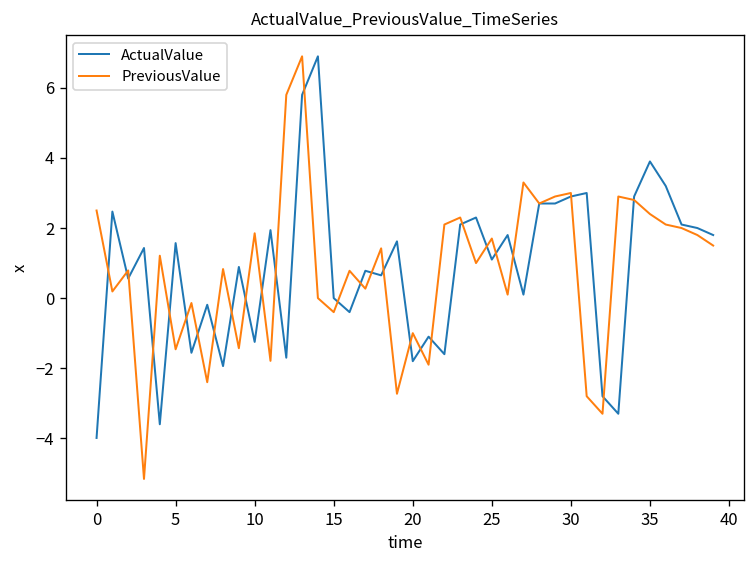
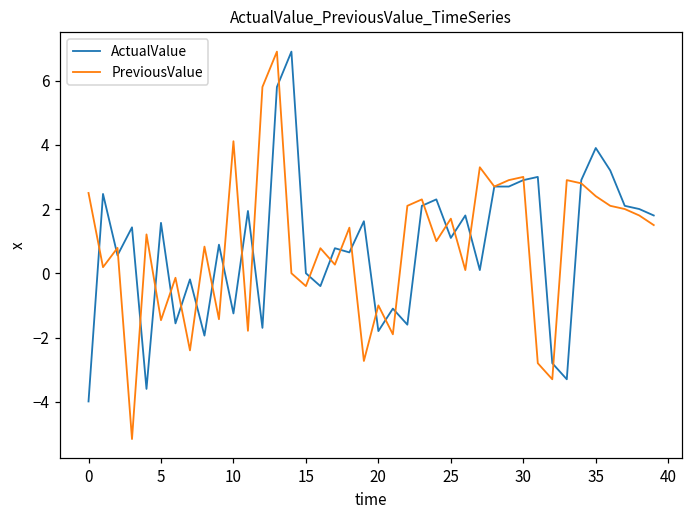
  {
    "ActualValue": {
      "0": -4.0,
      "5": 1.6,
      "10": -1.3,
      "15": 0.0,
      "20": -1.8,
      "25": 1.1,
      "30": 2.9,
      "35": 3.9
    },
    "PreviousValue": {
      "0": 2.5,
      "5": -1.5,
-     "10": 1.9,
+     "10": 4.1,
      "15": -0.4,
      "20": -1.0,
      "25": 1.7,
      "30": 3.0,
      "35": 2.4
    }
  }
